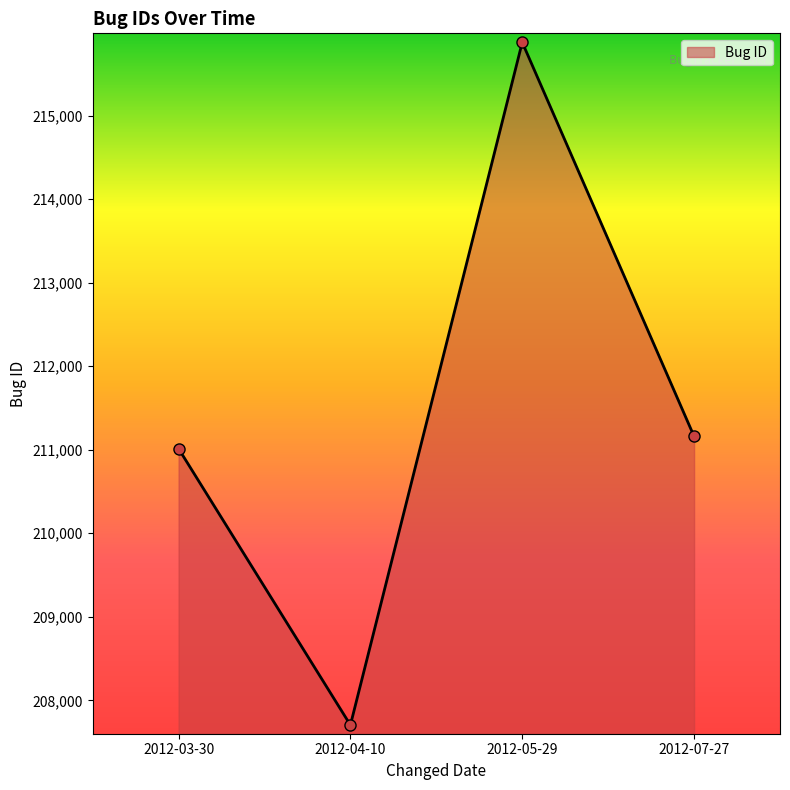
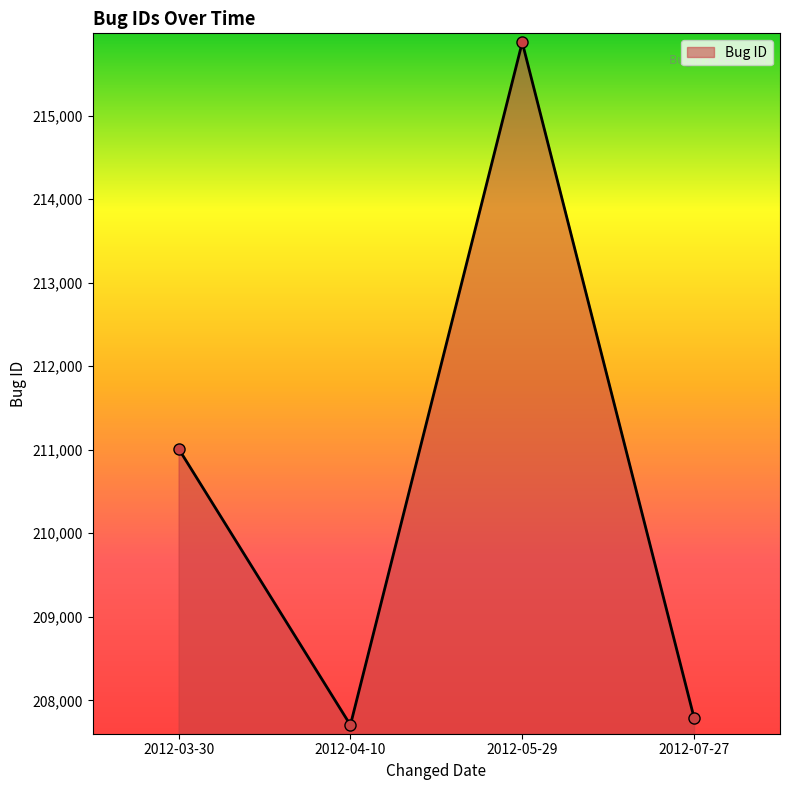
  {
    "2012-03-30": "211,000",
    "2012-04-10": "207,700",
    "2012-05-29": "215,900",
-   "2012-07-27": "211,200"
+   "2012-07-27": "207,800"
  }
